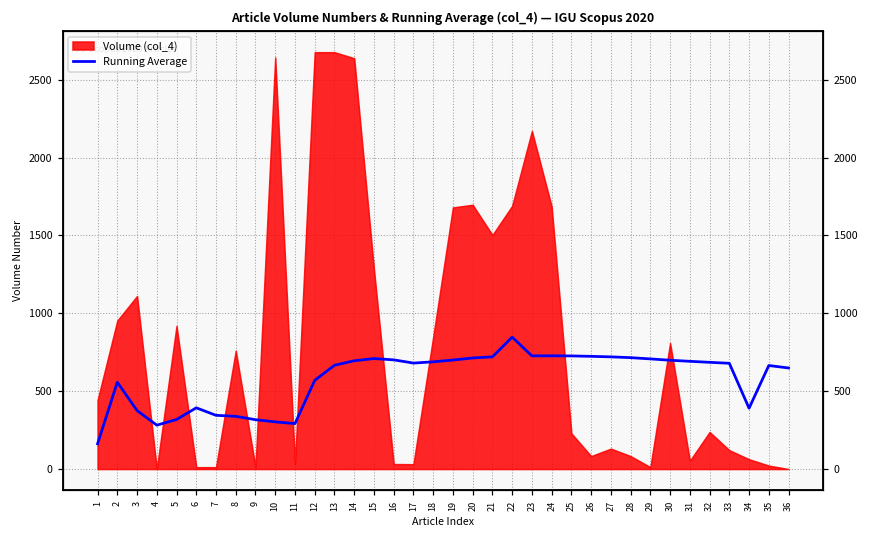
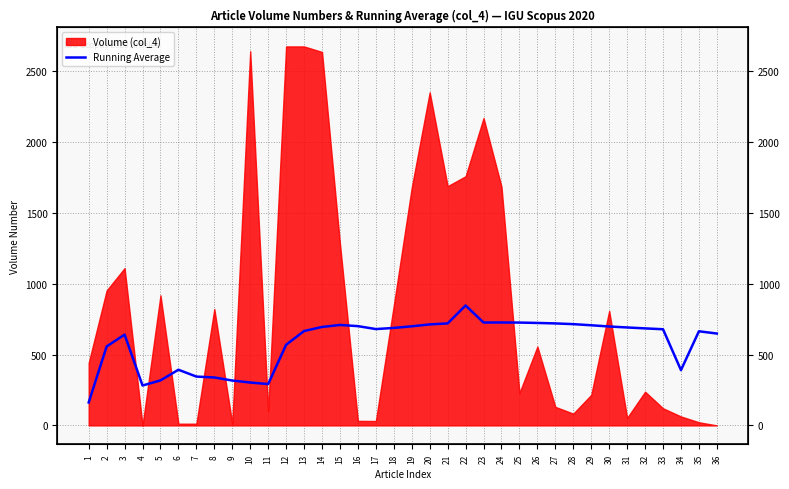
  {
    "Running Average": {
      "1": 160,
      "2": 560,
-     "3": 380,
+     "3": 640,
      "4": 280,
      "5": 320,
      "6": 390,
      "7": 340,
      "8": 340,
      "9": 320,
      "10": 300,
      "11": 290,
      "12": 570,
      "13": 670,
      "14": 700,
      "15": 710,
      "16": 700,
      "17": 680,
      "18": 690,
      "19": 700,
      "20": 710,
      "21": 720,
      "22": 850,
      "23": 730,
      "24": 730,
      "25": 730,
      "26": 720,
      "27": 720,
      "28": 720,
      "29": 710,
      "30": 700,
      "31": 690,
      "32": 690,
      "33": 680,
      "34": 390,
      "35": 660,
      "36": 650
    },
    "Volume (col_4)": {
      "1": 440,
      "2": 950,
      "3": 1110,
      "4": 0,
      "5": 920,
-     "8": 760,
+     "8": 820,
      "10": 2640,
-     "11": 30,
+     "11": 100,
      "12": 2680,
      "13": 2680,
      "14": 2640,
      "15": 1280,
      "16": 30,
      "17": 30,
      "18": 850,
      "19": 1680,
-     "20": 1700,
-     "21": 1500,
-     "22": 1690,
+     "20": 2350,
+     "21": 1690,
+     "22": 1760,
      "23": 2170,
      "24": 1690,
      "25": 230,
-     "26": 80,
+     "26": 560,
      "27": 130,
      "28": 80,
-     "29": 10,
+     "29": 220,
      "30": 810,
      "31": 50,
      "32": 240,
      "33": 120,
      "34": 60,
      "35": 20,
      "36": 0
    }
  }
